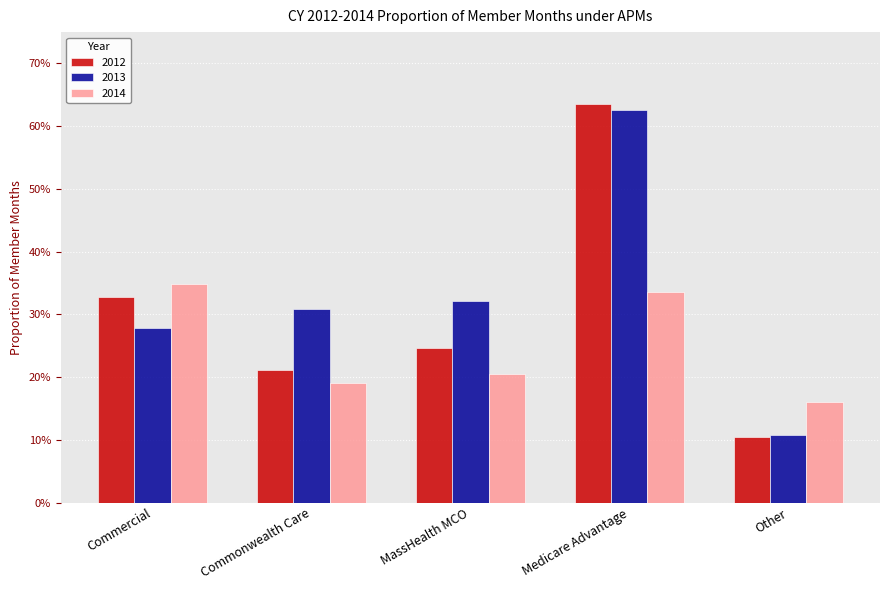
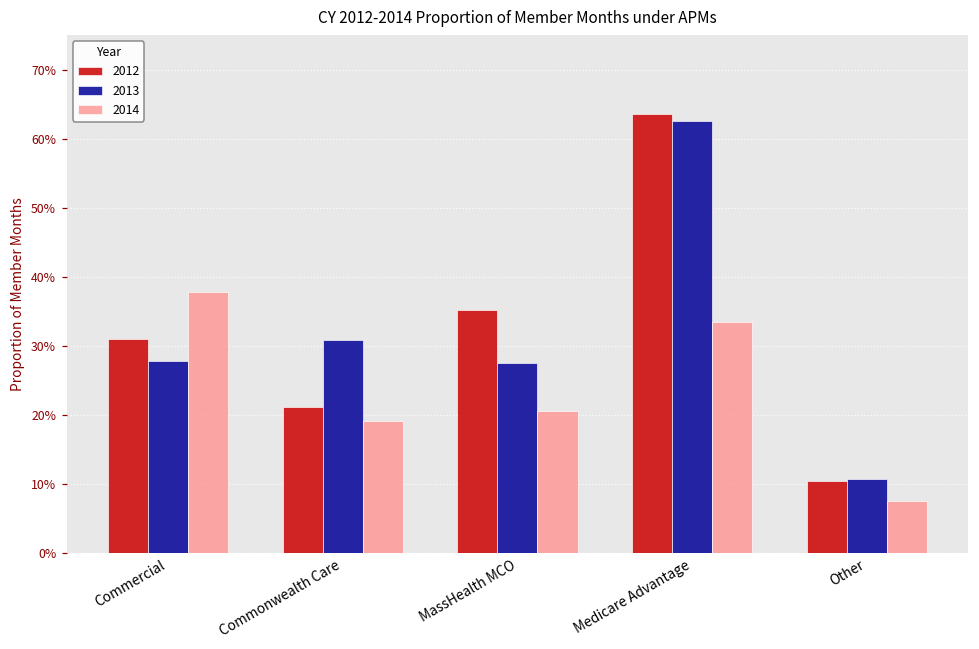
  {
    "2012": {
-     "Commercial": "33%",
+     "Commercial": "31%",
      "Commonwealth Care": "21%",
-     "MassHealth MCO": "25%",
+     "MassHealth MCO": "35%",
      "Medicare Advantage": "64%",
      "Other": "10%"
    },
    "2013": {
      "Commercial": "28%",
      "Commonwealth Care": "31%",
-     "MassHealth MCO": "32%",
+     "MassHealth MCO": "27%",
      "Medicare Advantage": "63%",
      "Other": "11%"
    },
    "2014": {
-     "Commercial": "35%",
+     "Commercial": "38%",
      "Commonwealth Care": "19%",
      "MassHealth MCO": "21%",
      "Medicare Advantage": "34%",
-     "Other": "16%"
+     "Other": "8%"
    }
  }
